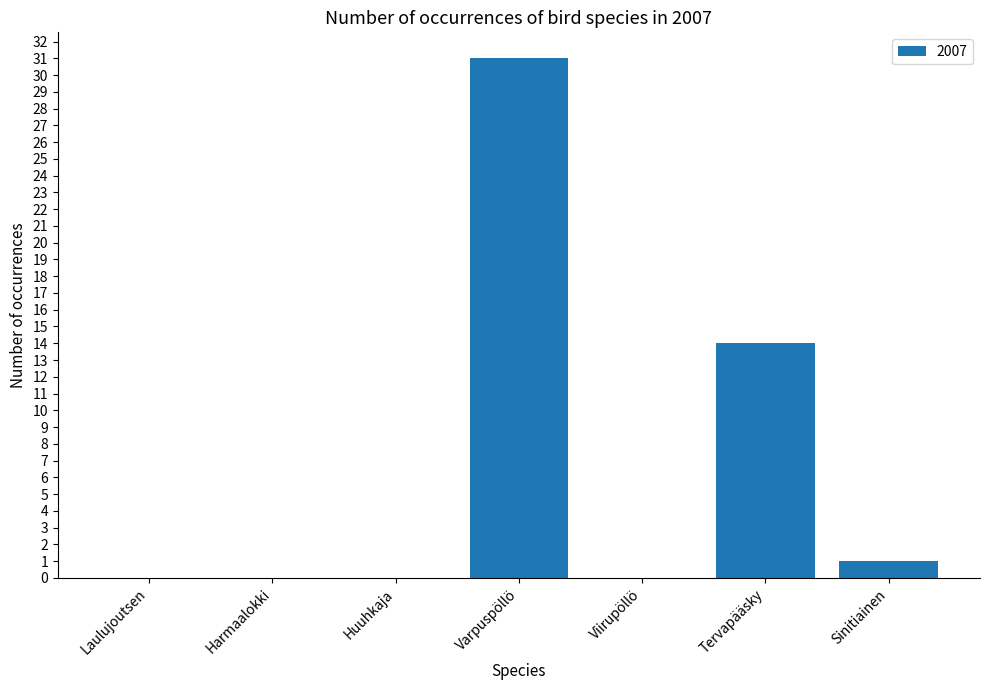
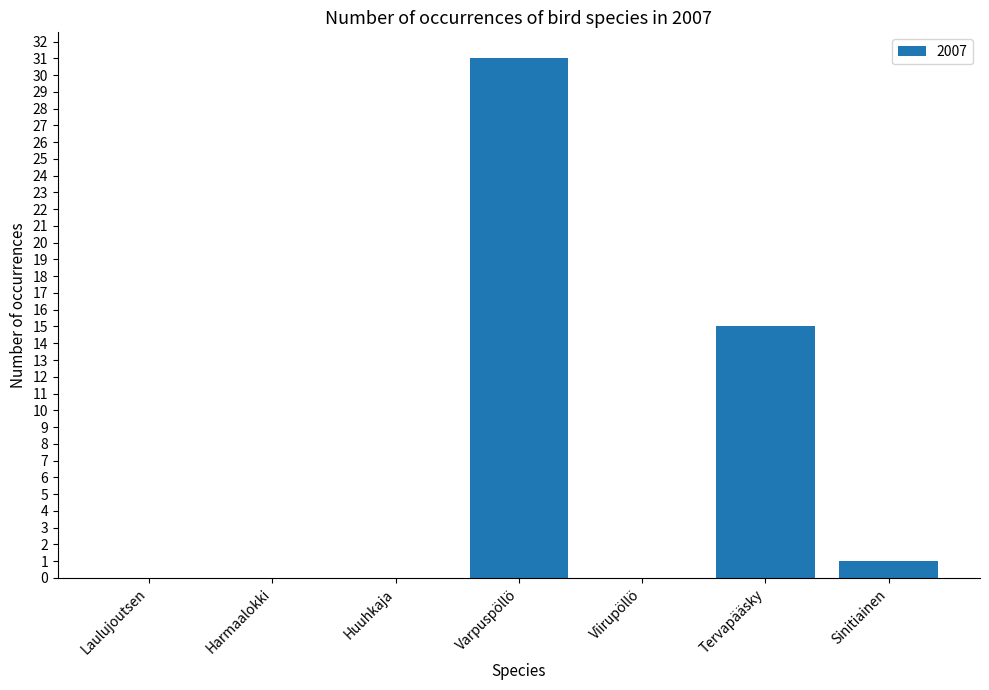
  {
    "Laulujoutsen": 0,
    "Harmaalokki": 0,
    "Huuhkaja": 0,
    "Varpuspöllö": 31,
    "Viirupöllö": 0,
-   "Tervapääsky": 14,
+   "Tervapääsky": 15,
    "Sinitiainen": 1
  }
